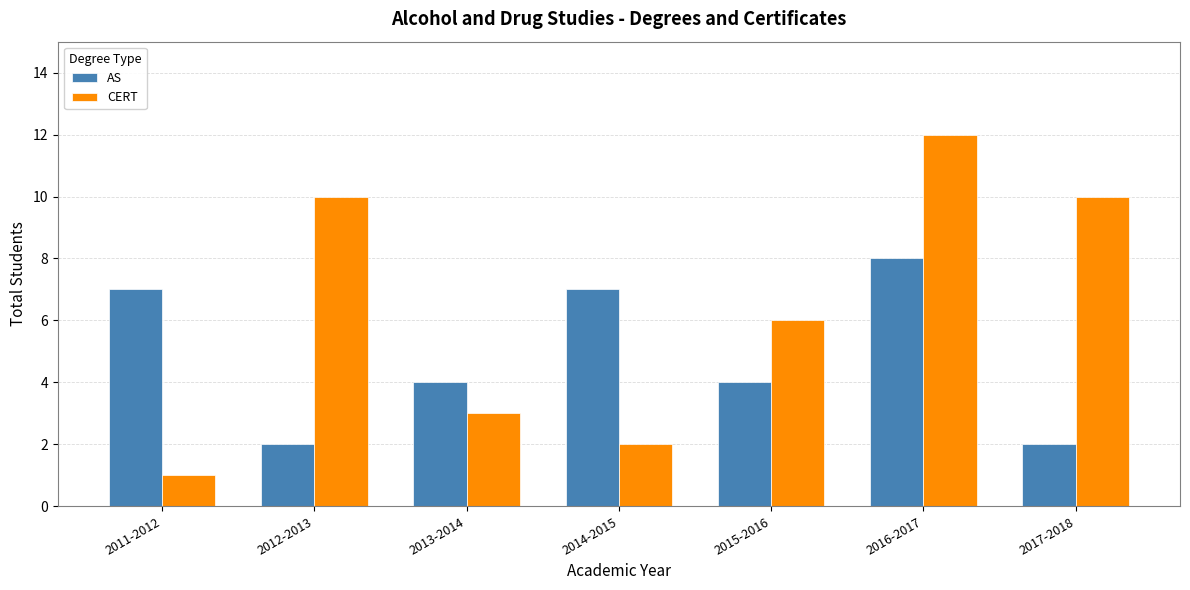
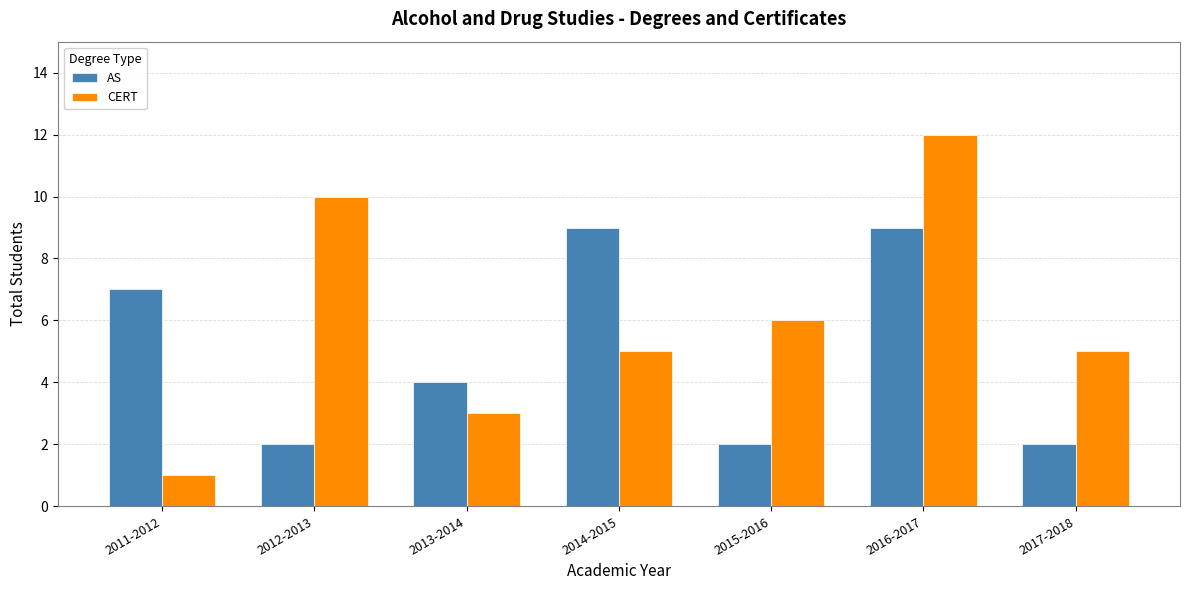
  {
    "AS": {
      "2011-2012": 7,
      "2012-2013": 2,
      "2013-2014": 4,
-     "2014-2015": 7,
-     "2015-2016": 4,
-     "2016-2017": 8,
+     "2014-2015": 9,
+     "2015-2016": 2,
+     "2016-2017": 9,
      "2017-2018": 2
    },
    "CERT": {
      "2011-2012": 1,
      "2012-2013": 10,
      "2013-2014": 3,
-     "2014-2015": 2,
+     "2014-2015": 5,
      "2015-2016": 6,
      "2016-2017": 12,
-     "2017-2018": 10
+     "2017-2018": 5
    }
  }
